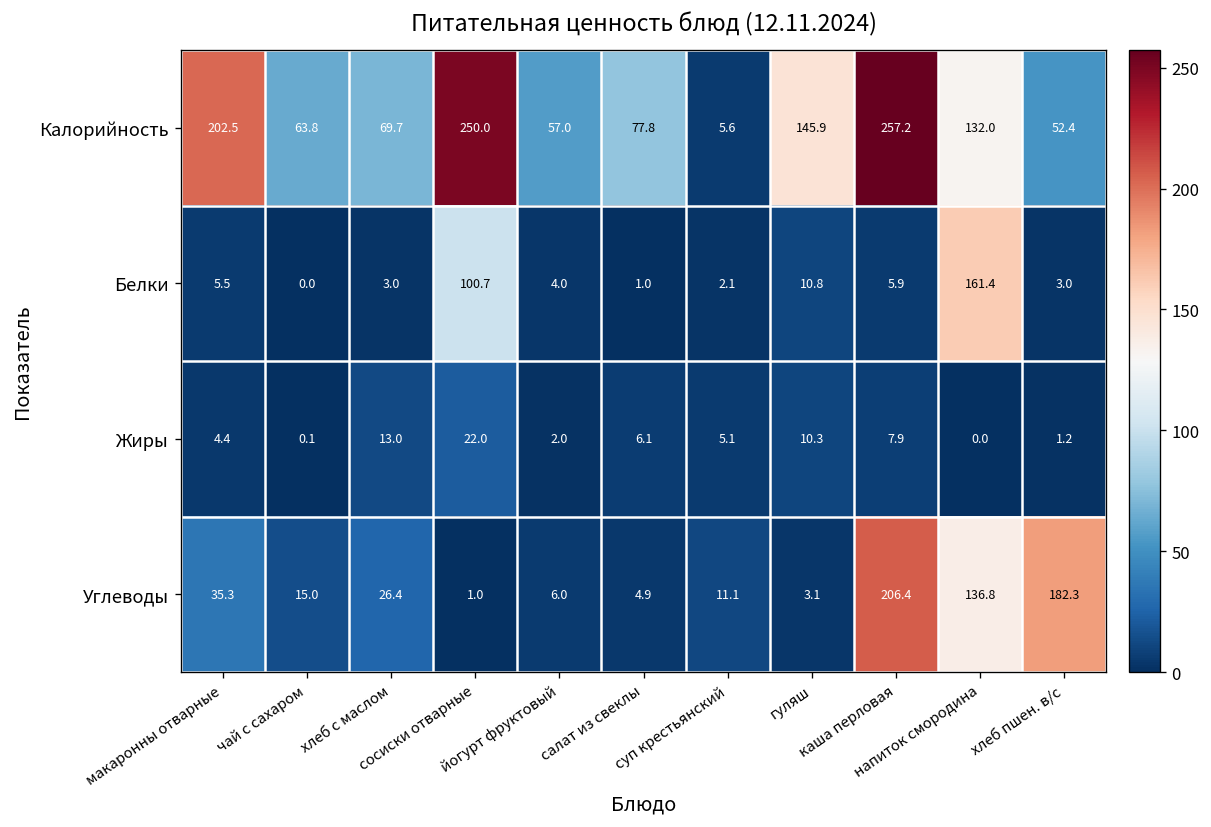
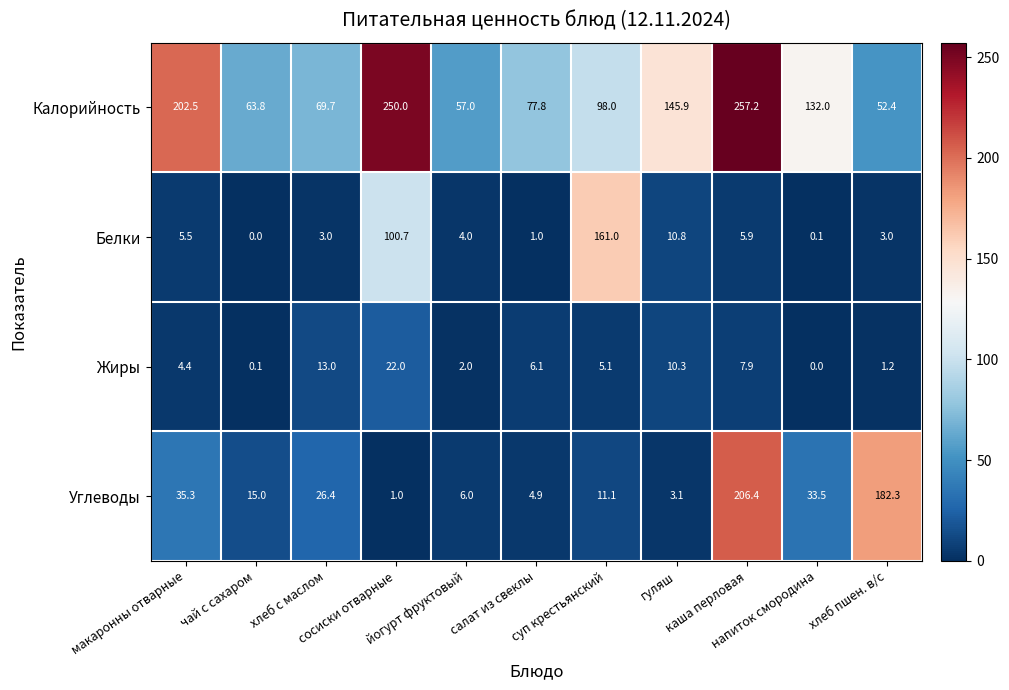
  {
    "Калорийность": {
      "макаронны отварные": 202.5,
      "чай с сахаром": 63.8,
      "хлеб с маслом": 69.7,
      "сосиски отварные": 250.0,
      "йогурт фруктовый": 57.0,
      "салат из свеклы": 77.8,
-     "суп крестьянский": 5.6,
+     "суп крестьянский": 98.0,
      "гуляш": 145.9,
      "каша перловая": 257.2,
      "напиток смородина": 132.0,
      "хлеб пшен. в/с": 52.4
    },
    "Белки": {
      "макаронны отварные": 5.5,
      "чай с сахаром": 0.0,
      "хлеб с маслом": 3.0,
      "сосиски отварные": 100.7,
      "йогурт фруктовый": 4.0,
      "салат из свеклы": 1.0,
-     "суп крестьянский": 2.1,
+     "суп крестьянский": 161.0,
      "гуляш": 10.8,
      "каша перловая": 5.9,
-     "напиток смородина": 161.4,
+     "напиток смородина": 0.1,
      "хлеб пшен. в/с": 3.0
    },
    "Жиры": {
      "макаронны отварные": 4.4,
      "чай с сахаром": 0.1,
      "хлеб с маслом": 13.0,
      "сосиски отварные": 22.0,
      "йогурт фруктовый": 2.0,
      "салат из свеклы": 6.1,
      "суп крестьянский": 5.1,
      "гуляш": 10.3,
      "каша перловая": 7.9,
      "напиток смородина": 0.0,
      "хлеб пшен. в/с": 1.2
    },
    "Углеводы": {
      "макаронны отварные": 35.3,
      "чай с сахаром": 15.0,
      "хлеб с маслом": 26.4,
      "сосиски отварные": 1.0,
      "йогурт фруктовый": 6.0,
      "салат из свеклы": 4.9,
      "суп крестьянский": 11.1,
      "гуляш": 3.1,
      "каша перловая": 206.4,
-     "напиток смородина": 136.8,
+     "напиток смородина": 33.5,
      "хлеб пшен. в/с": 182.3
    }
  }
